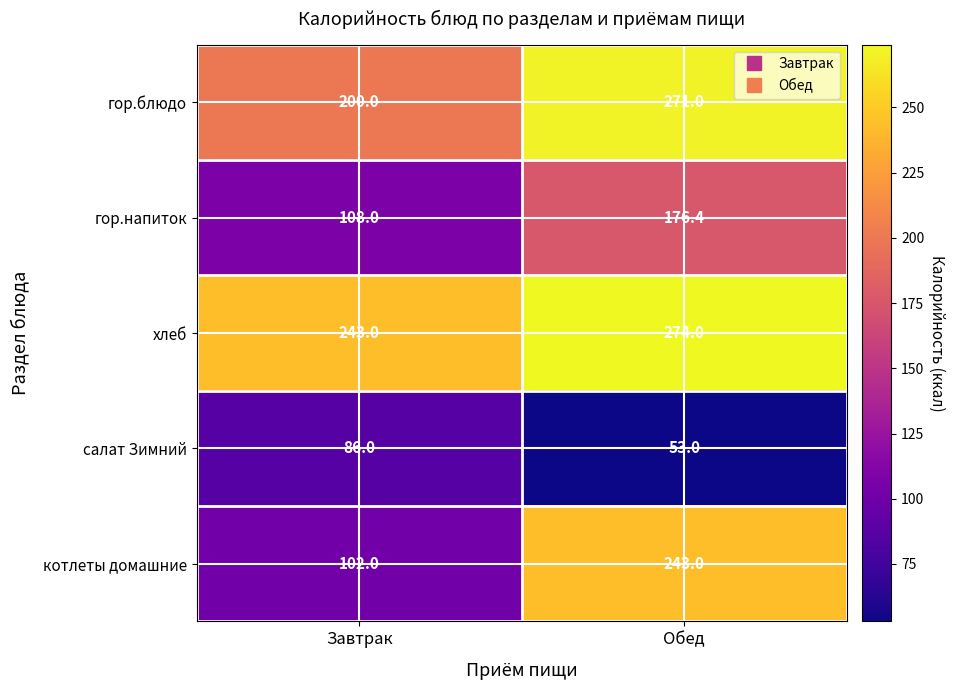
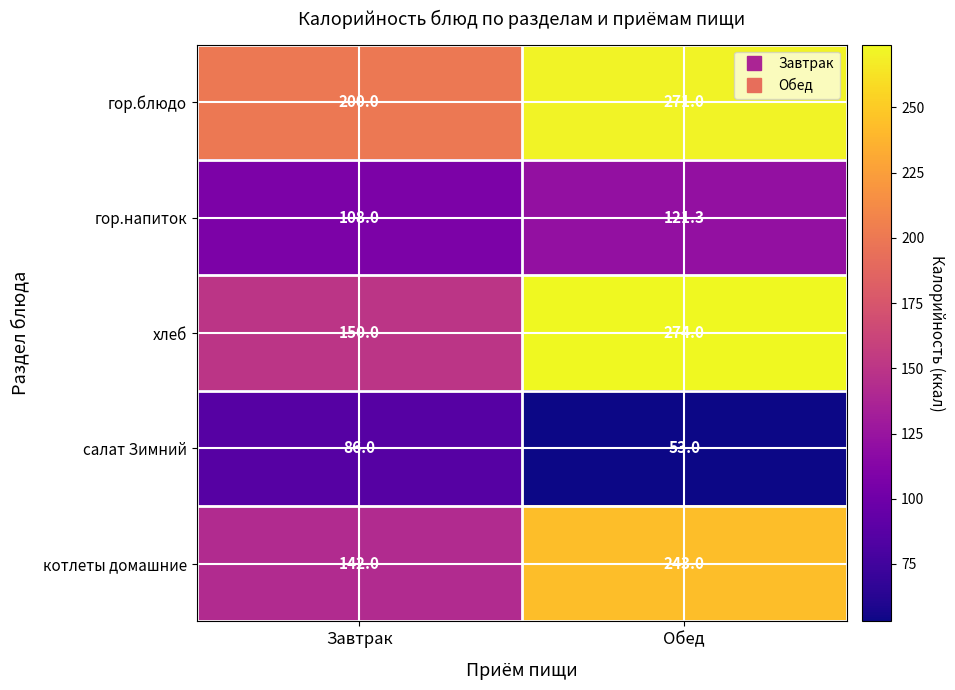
  {
    "гор.блюдо": {
      "Завтрак": 200.0,
      "Обед": 271.0
    },
    "гор.напиток": {
      "Завтрак": 108.0,
-     "Обед": 176.4
+     "Обед": 121.3
    },
    "хлеб": {
-     "Завтрак": 243.0,
+     "Завтрак": 150.0,
      "Обед": 274.0
    },
    "салат Зимний": {
      "Завтрак": 86.0,
      "Обед": 53.0
    },
    "котлеты домашние": {
-     "Завтрак": 102.0,
+     "Завтрак": 142.0,
      "Обед": 243.0
    }
  }
